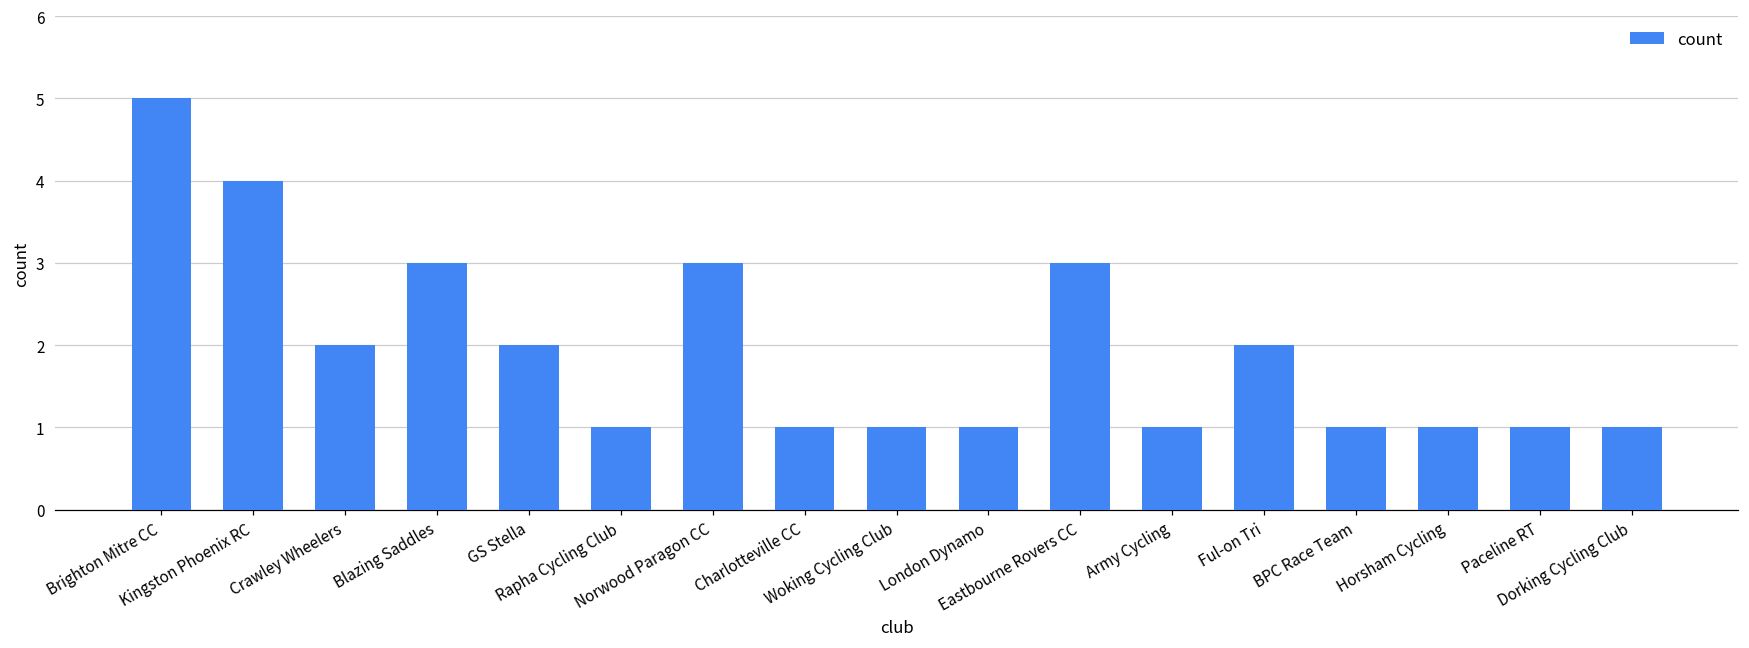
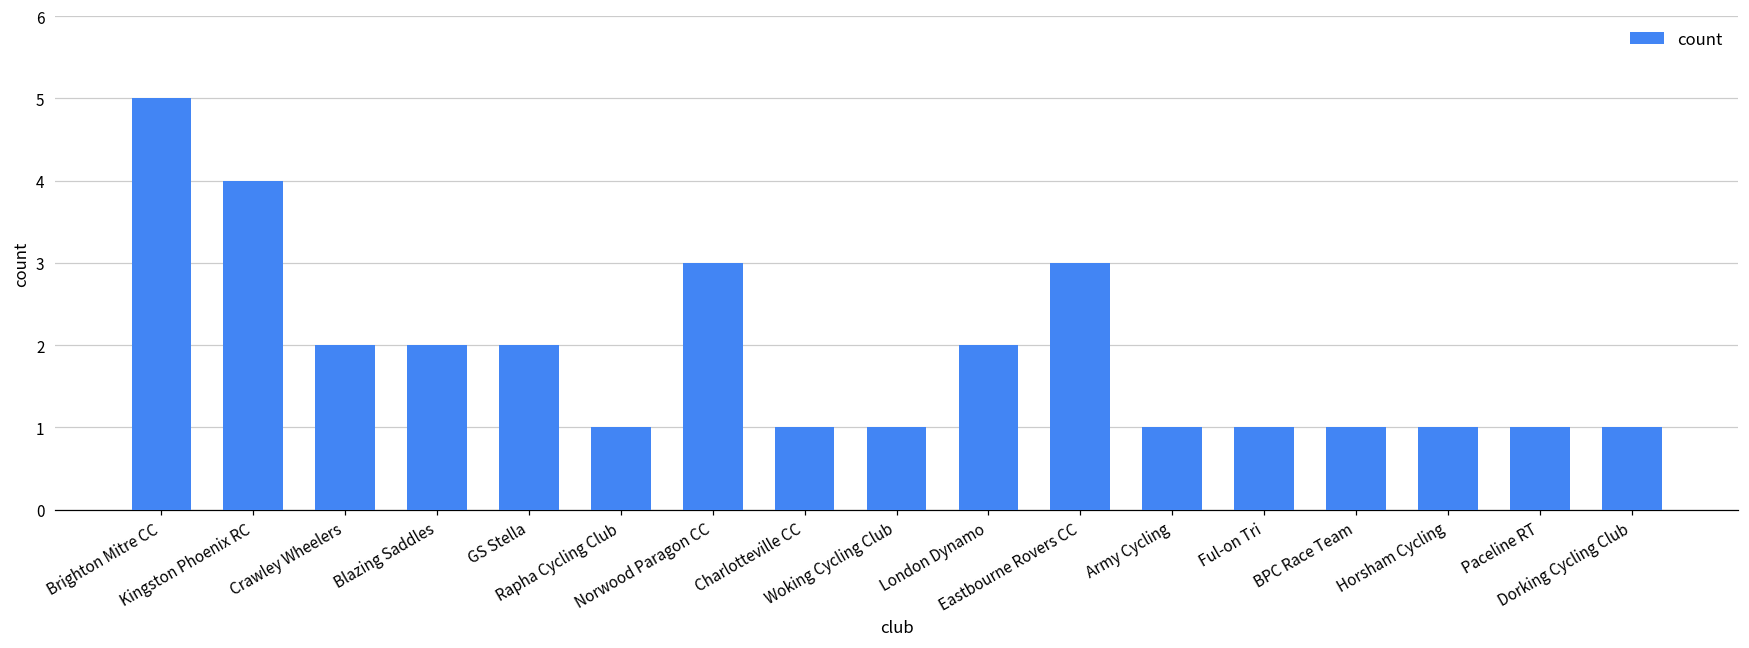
  {
    "Brighton Mitre CC": 5,
    "Kingston Phoenix RC": 4,
    "Crawley Wheelers": 2,
-   "Blazing Saddles": 3,
+   "Blazing Saddles": 2,
    "GS Stella": 2,
    "Rapha Cycling Club": 1,
    "Norwood Paragon CC": 3,
    "Charlotteville CC": 1,
    "Woking Cycling Club": 1,
-   "London Dynamo": 1,
+   "London Dynamo": 2,
    "Eastbourne Rovers CC": 3,
    "Army Cycling": 1,
-   "Ful-on Tri": 2,
+   "Ful-on Tri": 1,
    "BPC Race Team": 1,
    "Horsham Cycling": 1,
    "Paceline RT": 1,
    "Dorking Cycling Club": 1
  }
